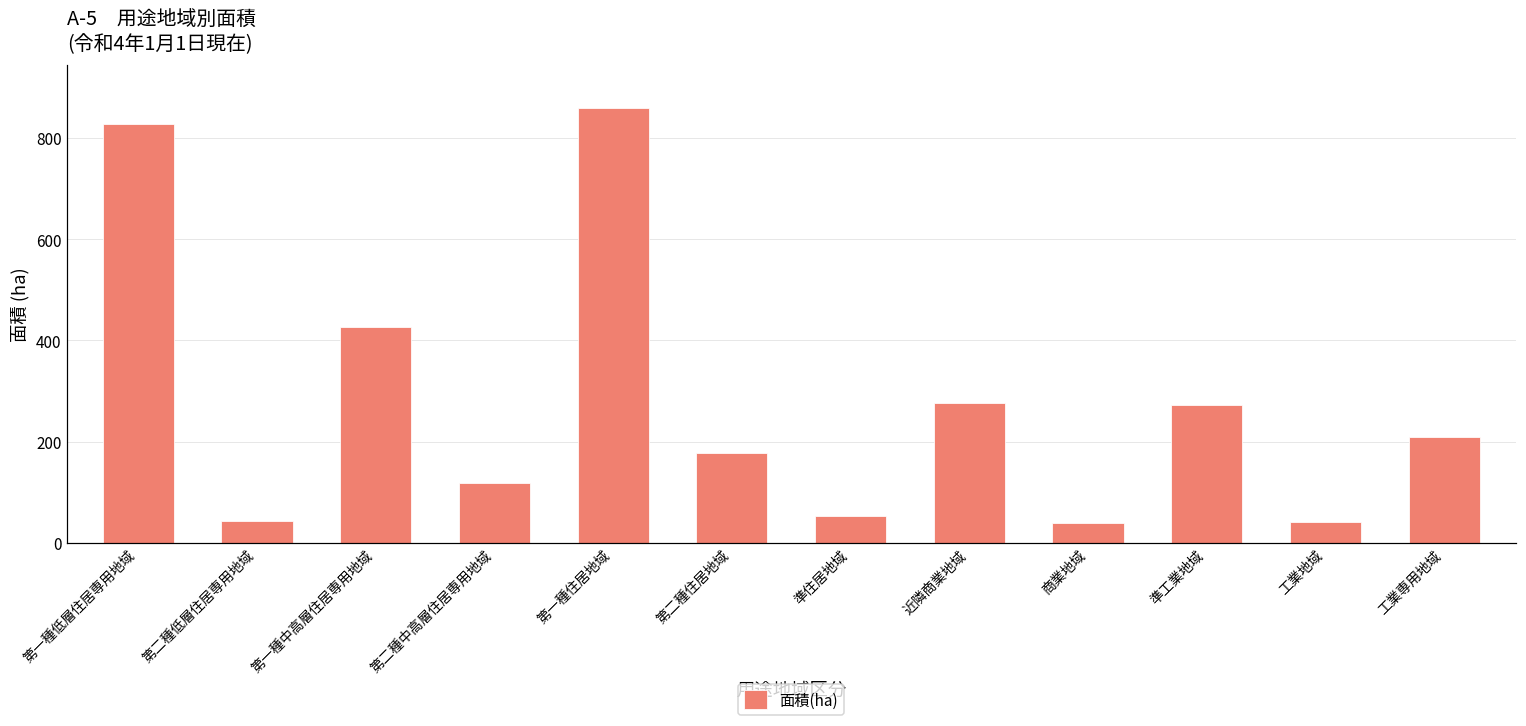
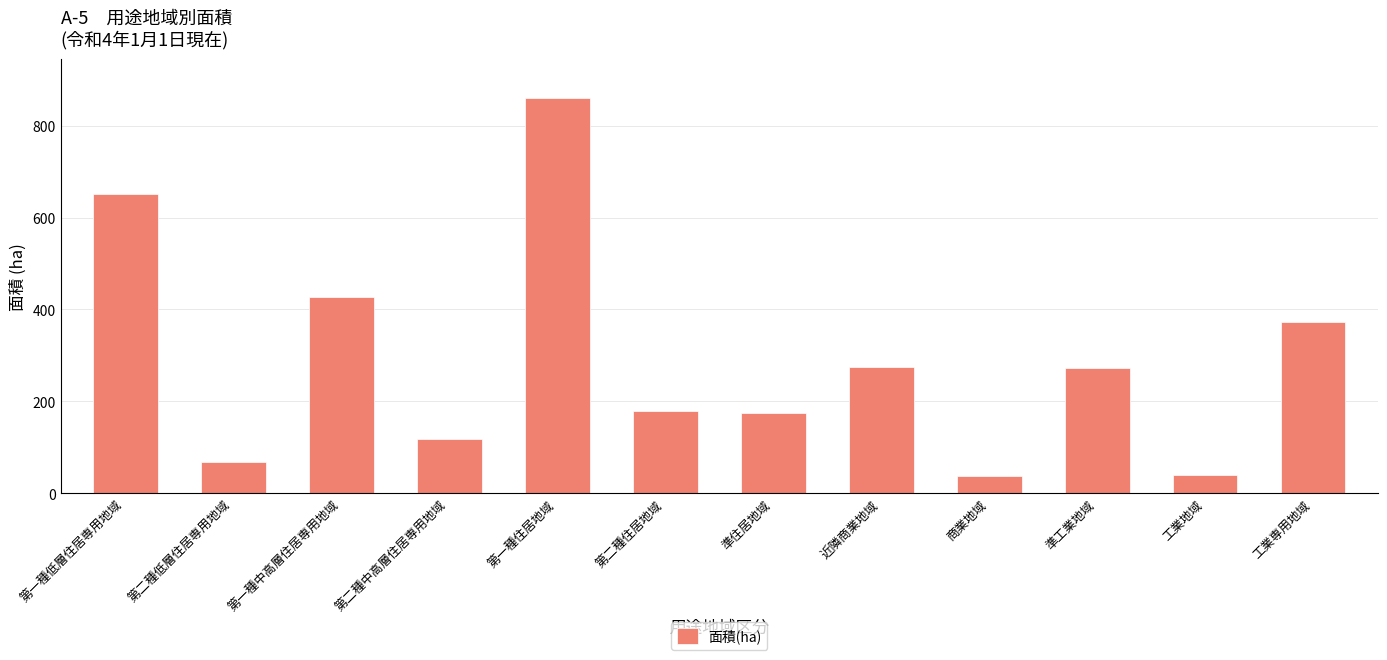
  {
-   "第一種低層住居専用地域": 830,
-   "第二種低層住居専用地域": 40,
+   "第一種低層住居専用地域": 650,
+   "第二種低層住居専用地域": 70,
    "第一種中高層住居専用地域": 430,
    "第二種中高層住居専用地域": 120,
    "第一種住居地域": 860,
    "第二種住居地域": 180,
-   "準住居地域": 50,
+   "準住居地域": 170,
    "近隣商業地域": 280,
    "商業地域": 40,
    "準工業地域": 270,
    "工業地域": 40,
-   "工業専用地域": 210
+   "工業専用地域": 370
  }
